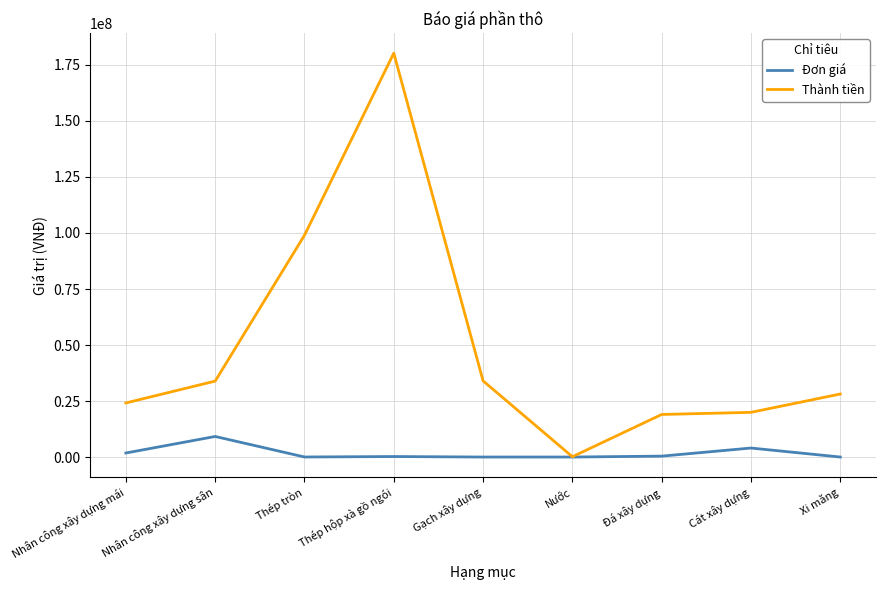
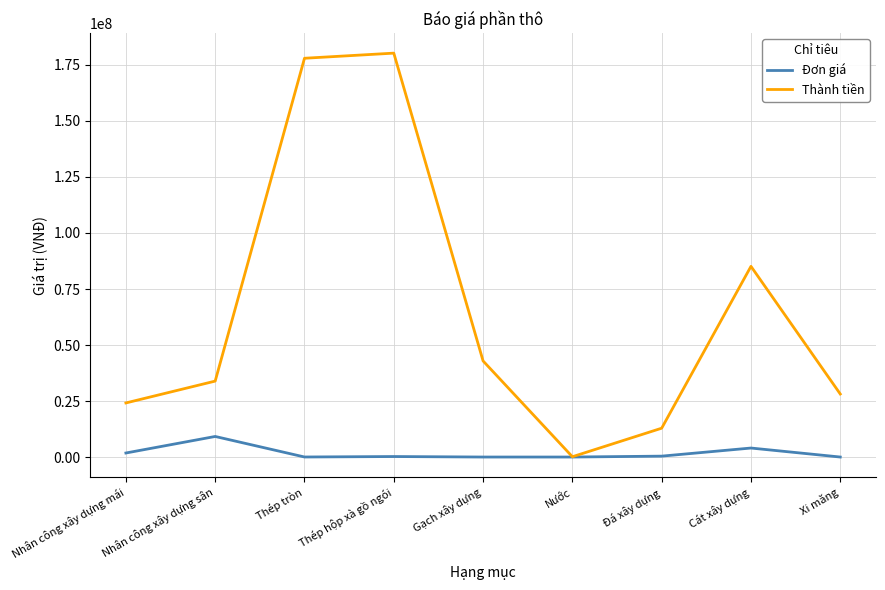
  {
    "Đơn giá": {
      "Nhân công xây dựng mái": 2000000,
      "Nhân công xây dựng sân": 9000000,
      "Thép tròn": 0,
      "Thép hộp xà gồ ngói": 0,
      "Gạch xây dựng": 0,
      "Đá xây dựng": 0,
      "Cát xây dựng": 4000000,
      "Xi măng": 0
    },
    "Thành tiền": {
      "Nhân công xây dựng mái": 24000000,
      "Nhân công xây dựng sân": 34000000,
-     "Thép tròn": 99000000,
+     "Thép tròn": 178000000,
      "Thép hộp xà gồ ngói": 180000000,
-     "Gạch xây dựng": 34000000,
-     "Đá xây dựng": 19000000,
-     "Cát xây dựng": 20000000,
+     "Gạch xây dựng": 43000000,
+     "Đá xây dựng": 13000000,
+     "Cát xây dựng": 85000000,
      "Xi măng": 28000000
    }
  }
